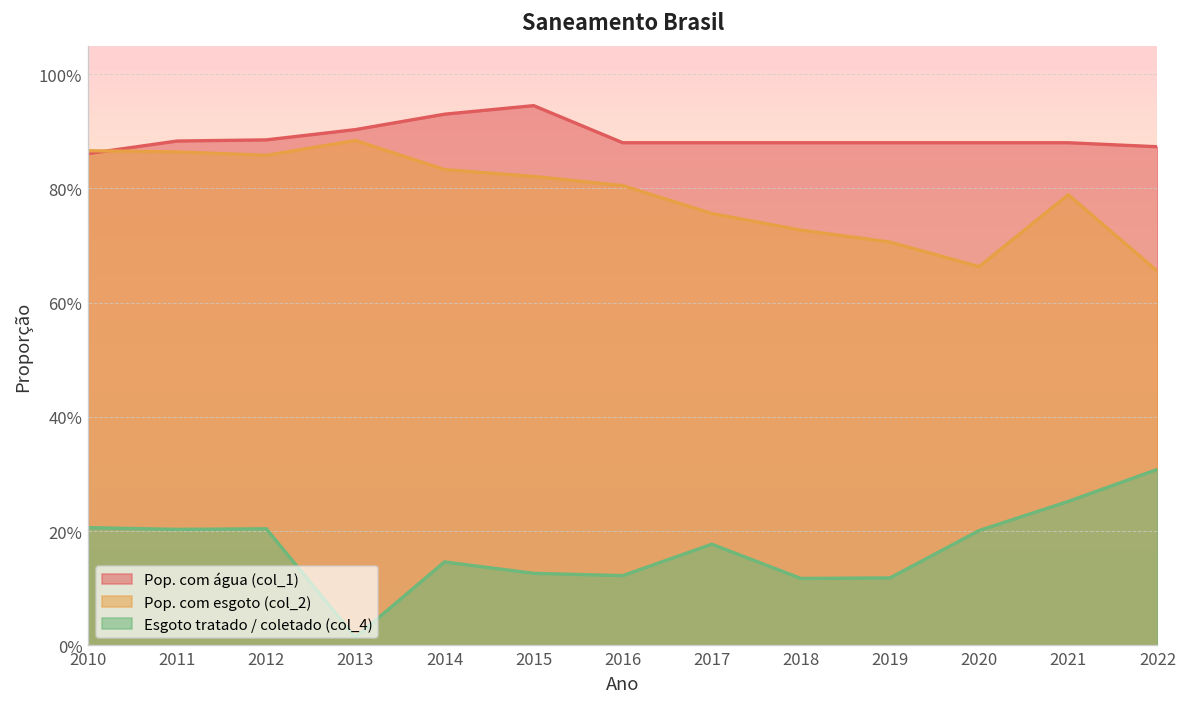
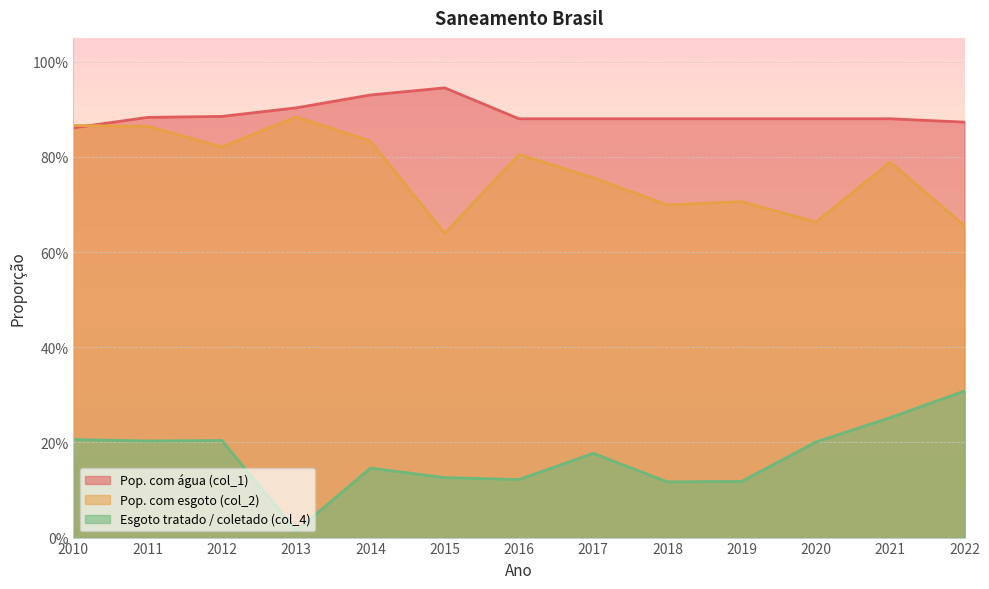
  {
    "Pop. com água (col_1)": {
      "2011": "88%",
      "2012": "89%",
      "2013": "90%",
      "2014": "93%",
      "2015": "95%",
      "2016": "88%",
      "2017": "88%",
      "2018": "88%",
      "2019": "88%",
      "2020": "88%",
      "2021": "88%",
      "2022": "87%"
    },
    "Pop. com esgoto (col_2)": {
      "2011": "86%",
-     "2012": "86%",
+     "2012": "82%",
      "2013": "88%",
      "2014": "83%",
-     "2015": "82%",
+     "2015": "64%",
      "2016": "81%",
      "2017": "76%",
-     "2018": "73%",
+     "2018": "70%",
      "2019": "71%",
      "2020": "66%",
      "2021": "79%",
      "2022": "66%"
    },
    "Esgoto tratado / coletado (col_4)": {
      "2010": "21%",
      "2011": "20%",
      "2012": "20%",
      "2014": "15%",
      "2015": "13%",
      "2016": "12%",
      "2017": "18%",
      "2018": "12%",
      "2019": "12%",
      "2020": "20%",
      "2021": "25%",
      "2022": "31%"
    }
  }
